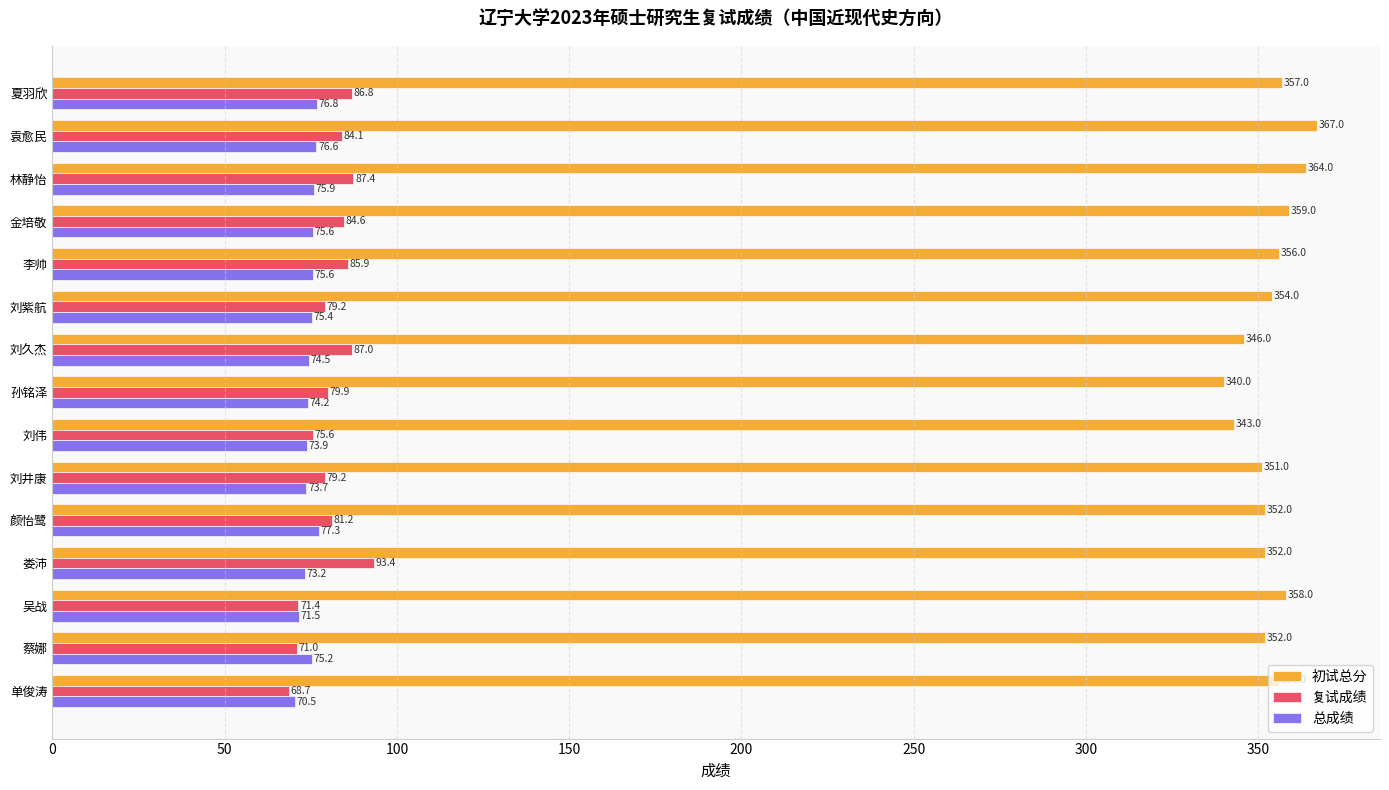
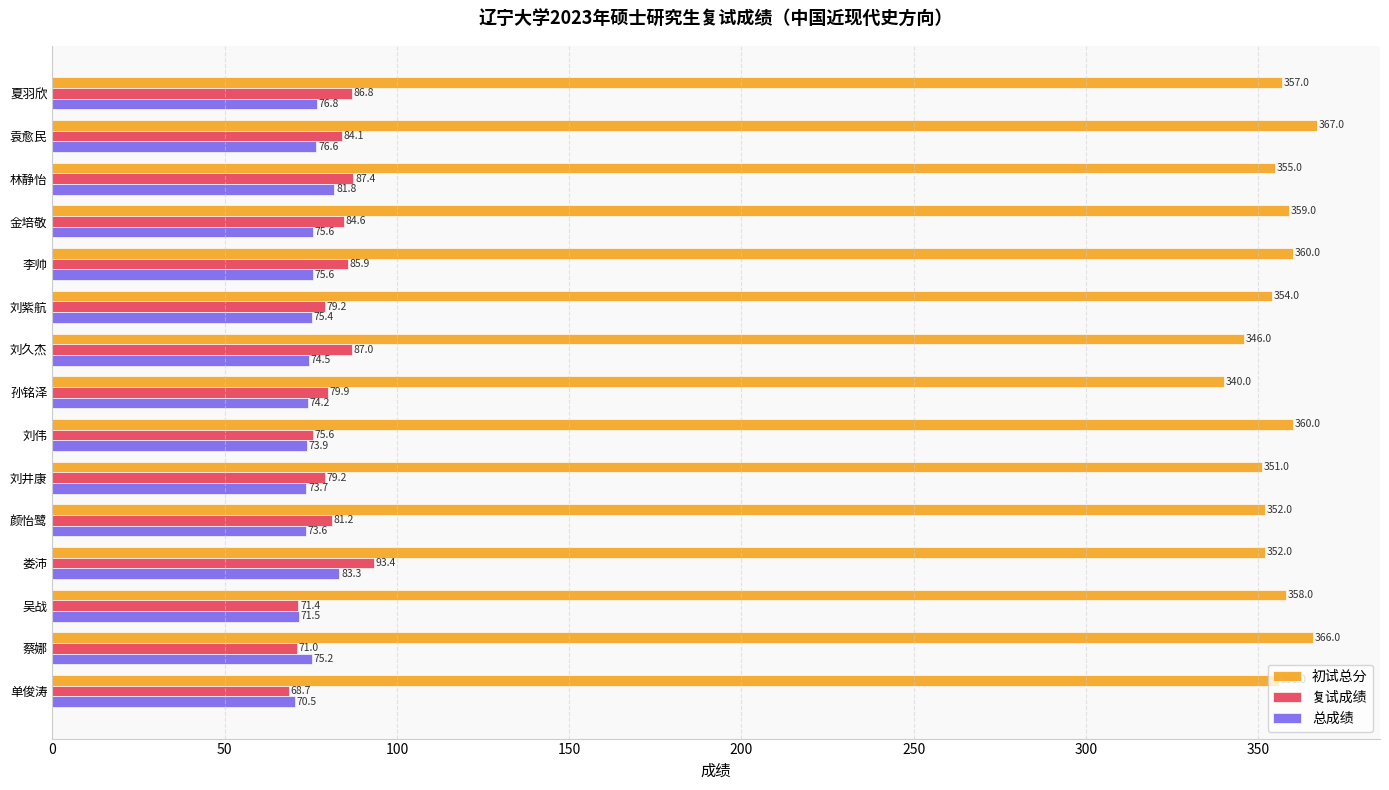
  {
    "初试总分": {
      "夏羽欣": 357.0,
      "袁愈民": 367.0,
-     "林静怡": 364.0,
+     "林静怡": 355.0,
      "金培敬": 359.0,
-     "李帅": 356.0,
+     "李帅": 360.0,
      "刘紫航": 354.0,
      "刘久杰": 346.0,
      "孙铭泽": 340.0,
-     "刘伟": 343.0,
+     "刘伟": 360.0,
      "刘井康": 351.0,
      "颜怡鹭": 352.0,
      "娄沛": 352.0,
      "吴战": 358.0,
-     "蔡娜": 352.0
+     "蔡娜": 366.0
    },
    "复试成绩": {
      "夏羽欣": 86.8,
      "袁愈民": 84.1,
      "林静怡": 87.4,
      "金培敬": 84.6,
      "李帅": 85.9,
      "刘紫航": 79.2,
      "刘久杰": 87.0,
      "孙铭泽": 79.9,
      "刘伟": 75.6,
      "刘井康": 79.2,
      "颜怡鹭": 81.2,
      "娄沛": 93.4,
      "吴战": 71.4,
      "蔡娜": 71.0,
      "单俊涛": 68.7
    },
    "总成绩": {
      "夏羽欣": 76.8,
      "袁愈民": 76.6,
-     "林静怡": 75.9,
+     "林静怡": 81.8,
      "金培敬": 75.6,
      "李帅": 75.6,
      "刘紫航": 75.4,
      "刘久杰": 74.5,
      "孙铭泽": 74.2,
      "刘伟": 73.9,
      "刘井康": 73.7,
-     "颜怡鹭": 77.3,
-     "娄沛": 73.2,
+     "颜怡鹭": 73.6,
+     "娄沛": 83.3,
      "吴战": 71.5,
      "蔡娜": 75.2,
      "单俊涛": 70.5
    }
  }
